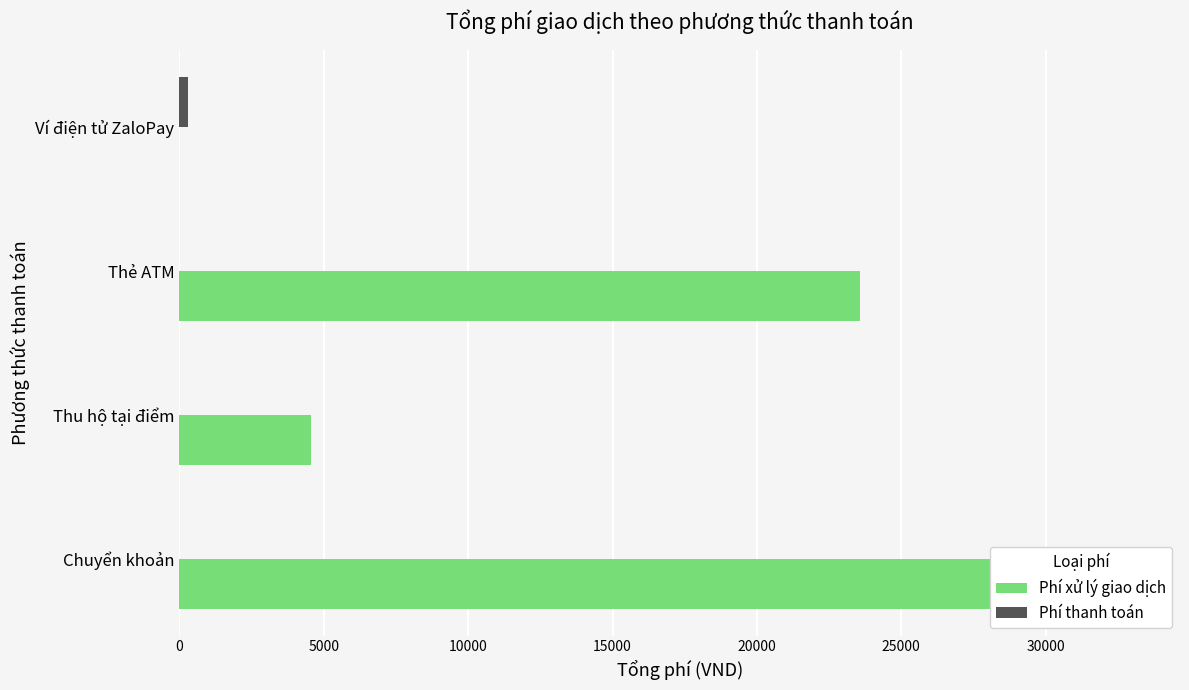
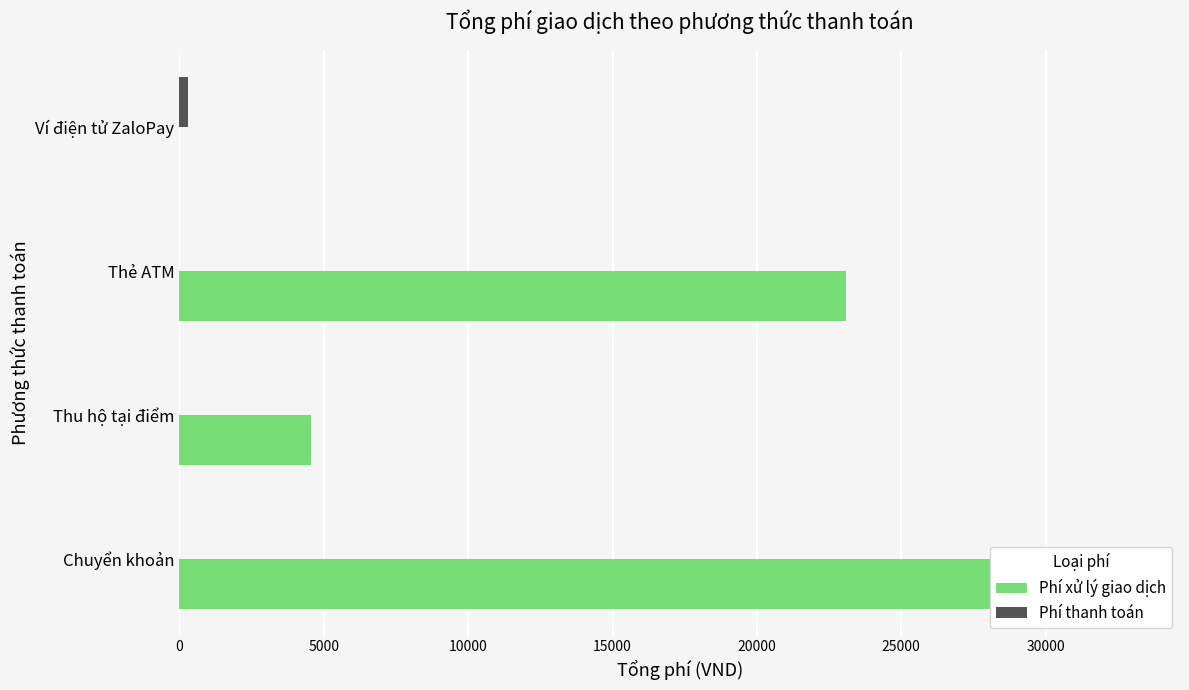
  {
    "Phí xử lý giao dịch": {
      "Ví điện tử ZaloPay": 0,
-     "Thẻ ATM": 23600,
+     "Thẻ ATM": 23100,
      "Thu hộ tại điểm": 4600
    },
    "Phí thanh toán": {
      "Ví điện tử ZaloPay": 300,
      "Thẻ ATM": 0,
      "Thu hộ tại điểm": 0,
      "Chuyển khoản": 0
    }
  }
